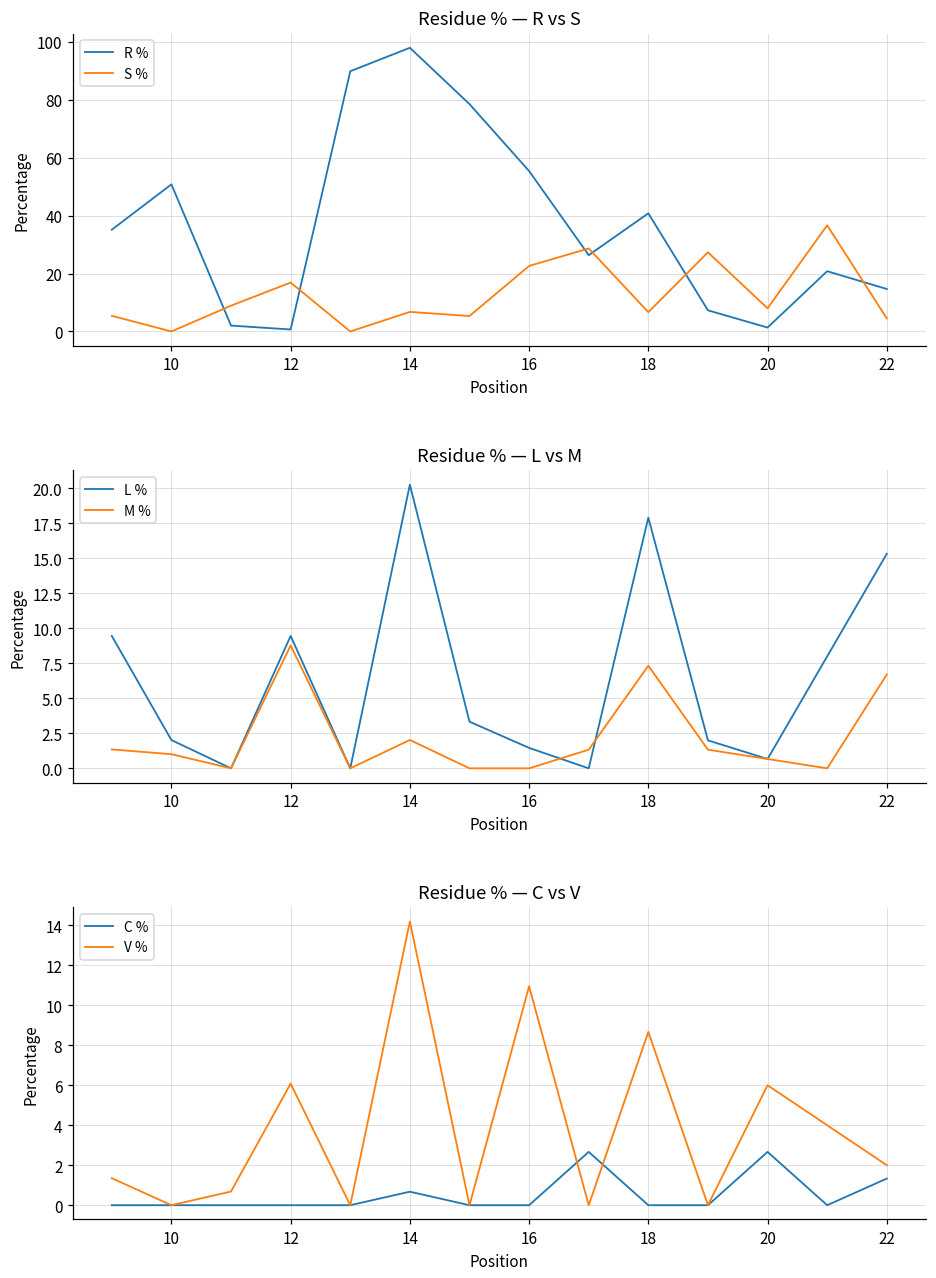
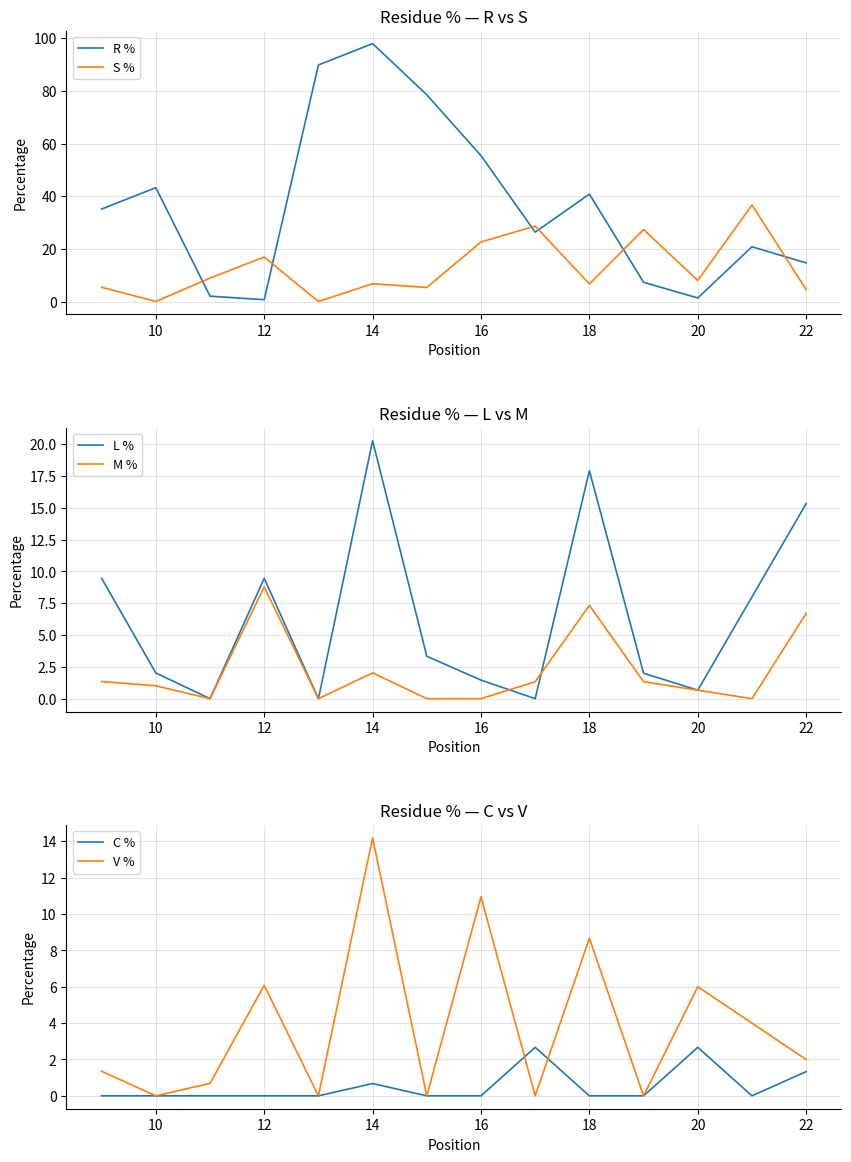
  {
    "Residue % — R vs S": {
      "R %": {
-       "10": 51,
+       "10": 43,
        "12": 1,
        "14": 98,
        "16": 55,
        "18": 41,
        "20": 1,
        "22": 15
      },
      "S %": {
        "10": 0,
        "12": 17,
        "14": 7,
        "16": 23,
        "18": 7,
        "20": 8,
        "22": 5
      }
    },
    "Residue % — L vs M": {
      "L %": {
        "10": 2.0,
        "12": 9.5,
        "14": 20.3,
        "16": 1.5,
        "18": 17.9,
        "22": 15.3
      },
      "M %": {
        "10": 1.0,
        "12": 8.8,
        "14": 2.0,
        "16": 0.0,
        "18": 7.3,
        "22": 6.7
      }
    },
    "Residue % — C vs V": {
      "C %": {
        "12": 0.0,
        "14": 0.7,
        "16": 0.0,
        "18": 0.0,
        "20": 2.7,
        "22": 1.3
      },
      "V %": {
        "12": 6.1,
        "14": 14.2,
        "16": 10.9,
        "18": 8.7,
        "20": 6.0,
        "22": 2.0
      }
    }
  }
